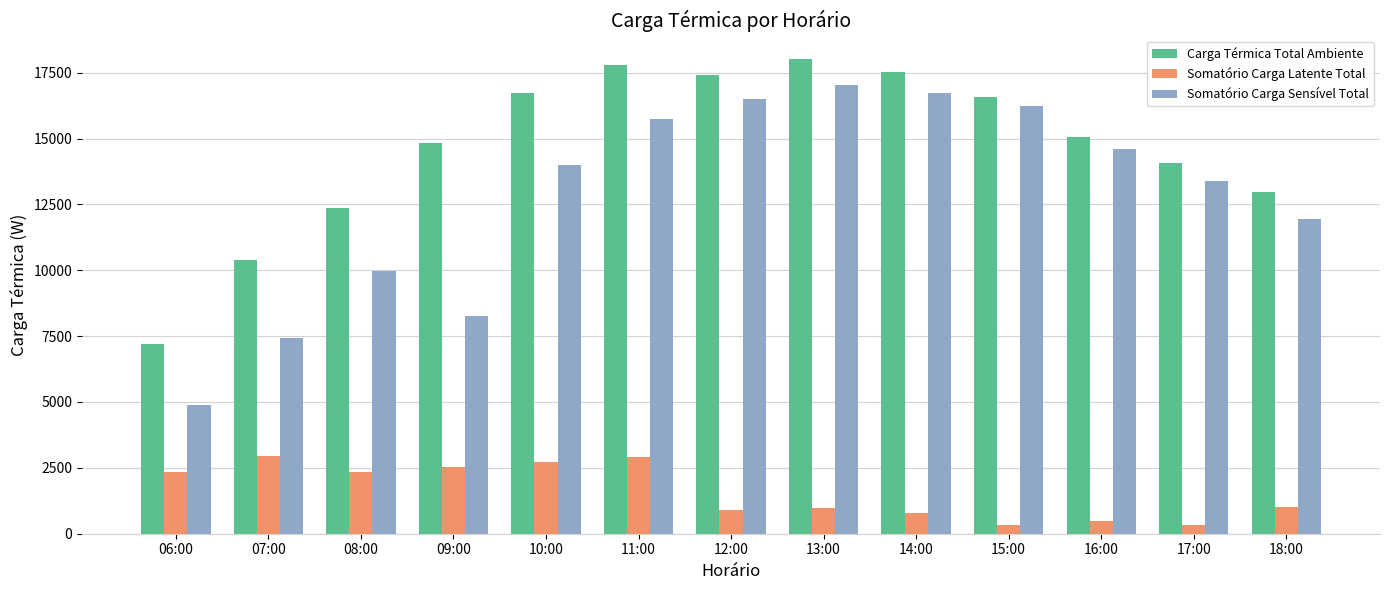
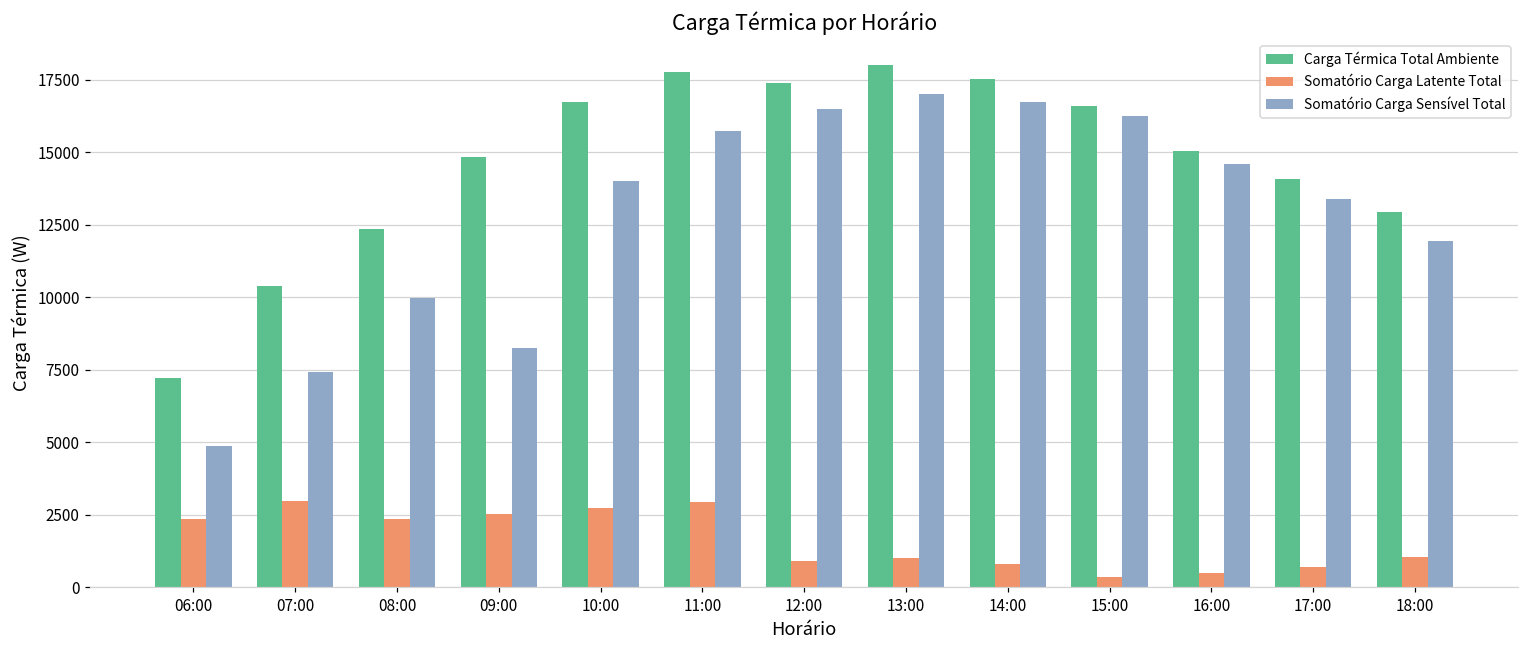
  {
    "Carga Térmica Total Ambiente": {
      "06:00": 7200,
      "07:00": 10400,
      "08:00": 12300,
      "09:00": 14800,
      "10:00": 16700,
      "11:00": 17800,
      "12:00": 17400,
      "13:00": 18000,
      "14:00": 17500,
      "15:00": 16600,
      "16:00": 15100,
      "17:00": 14100,
      "18:00": 13000
    },
    "Somatório Carga Latente Total": {
      "06:00": 2300,
      "07:00": 3000,
      "08:00": 2400,
      "09:00": 2500,
      "10:00": 2700,
      "11:00": 2900,
      "12:00": 900,
      "13:00": 1000,
      "14:00": 800,
      "15:00": 300,
      "16:00": 500,
-     "17:00": 300,
+     "17:00": 700,
      "18:00": 1000
    },
    "Somatório Carga Sensível Total": {
      "06:00": 4900,
      "07:00": 7400,
      "08:00": 10000,
      "09:00": 8300,
      "10:00": 14000,
      "11:00": 15700,
      "12:00": 16500,
      "13:00": 17000,
      "14:00": 16700,
      "15:00": 16200,
      "16:00": 14600,
      "17:00": 13400,
      "18:00": 11900
    }
  }
